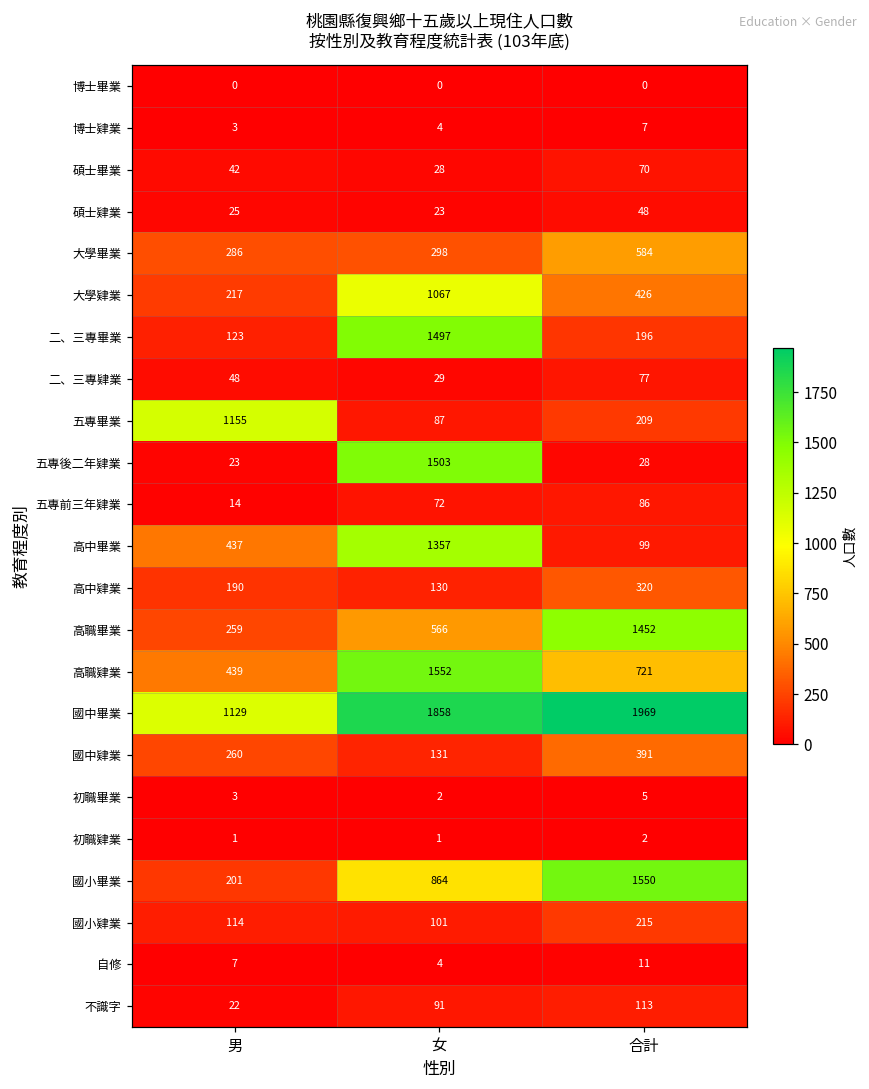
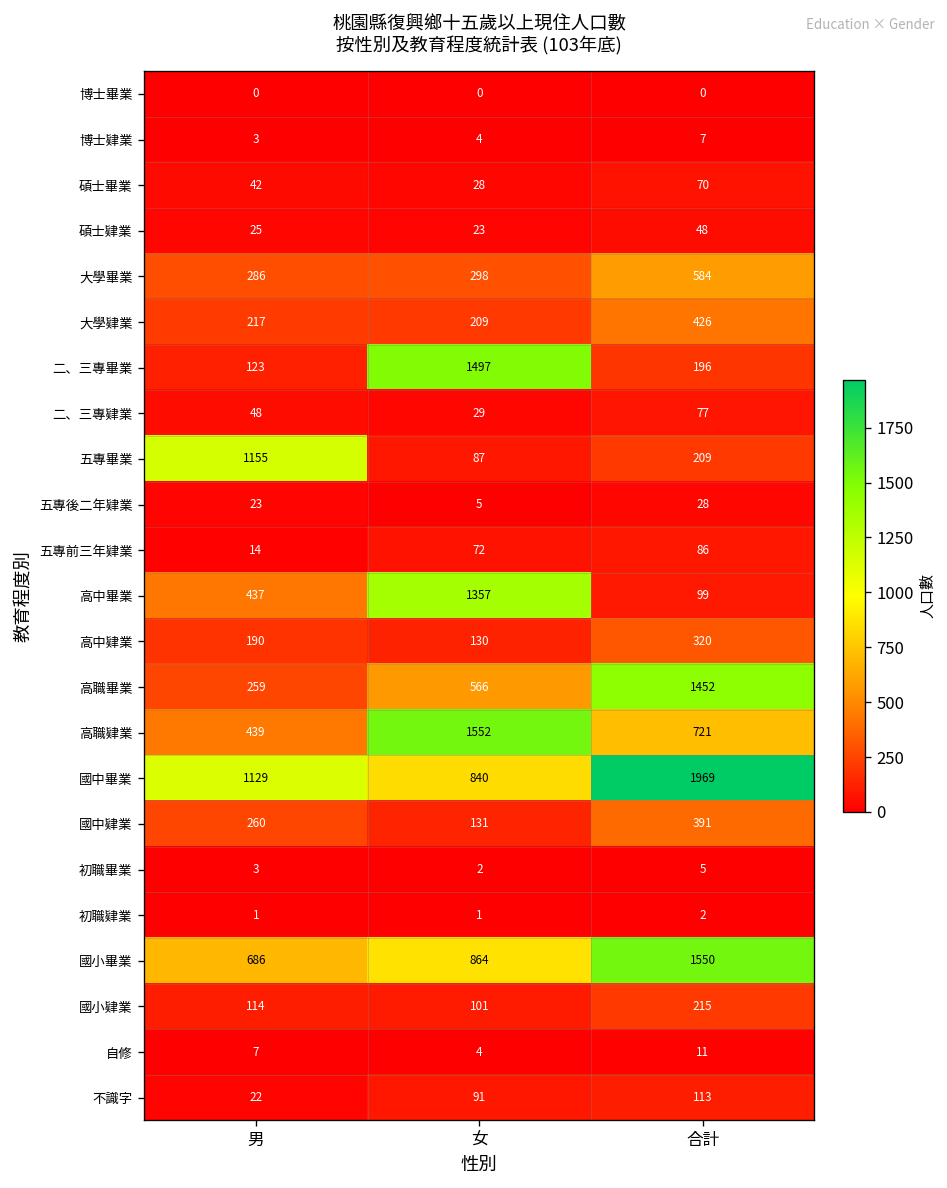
  {
    "博士畢業": {
      "男": 0,
      "女": 0,
      "合計": 0
    },
    "博士肄業": {
      "男": 3,
      "女": 4,
      "合計": 7
    },
    "碩士畢業": {
      "男": 42,
      "女": 28,
      "合計": 70
    },
    "碩士肄業": {
      "男": 25,
      "女": 23,
      "合計": 48
    },
    "大學畢業": {
      "男": 286,
      "女": 298,
      "合計": 584
    },
    "大學肄業": {
      "男": 217,
-     "女": 1067,
+     "女": 209,
      "合計": 426
    },
    "二、三專畢業": {
      "男": 123,
      "女": 1497,
      "合計": 196
    },
    "二、三專肄業": {
      "男": 48,
      "女": 29,
      "合計": 77
    },
    "五專畢業": {
      "男": 1155,
      "女": 87,
      "合計": 209
    },
    "五專後二年肄業": {
      "男": 23,
-     "女": 1503,
+     "女": 5,
      "合計": 28
    },
    "五專前三年肄業": {
      "男": 14,
      "女": 72,
      "合計": 86
    },
    "高中畢業": {
      "男": 437,
      "女": 1357,
      "合計": 99
    },
    "高中肄業": {
      "男": 190,
      "女": 130,
      "合計": 320
    },
    "高職畢業": {
      "男": 259,
      "女": 566,
      "合計": 1452
    },
    "高職肄業": {
      "男": 439,
      "女": 1552,
      "合計": 721
    },
    "國中畢業": {
      "男": 1129,
-     "女": 1858,
+     "女": 840,
      "合計": 1969
    },
    "國中肄業": {
      "男": 260,
      "女": 131,
      "合計": 391
    },
    "初職畢業": {
      "男": 3,
      "女": 2,
      "合計": 5
    },
    "初職肄業": {
      "男": 1,
      "女": 1,
      "合計": 2
    },
    "國小畢業": {
-     "男": 201,
+     "男": 686,
      "女": 864,
      "合計": 1550
    },
    "國小肄業": {
      "男": 114,
      "女": 101,
      "合計": 215
    },
    "自修": {
      "男": 7,
      "女": 4,
      "合計": 11
    },
    "不識字": {
      "男": 22,
      "女": 91,
      "合計": 113
    }
  }
